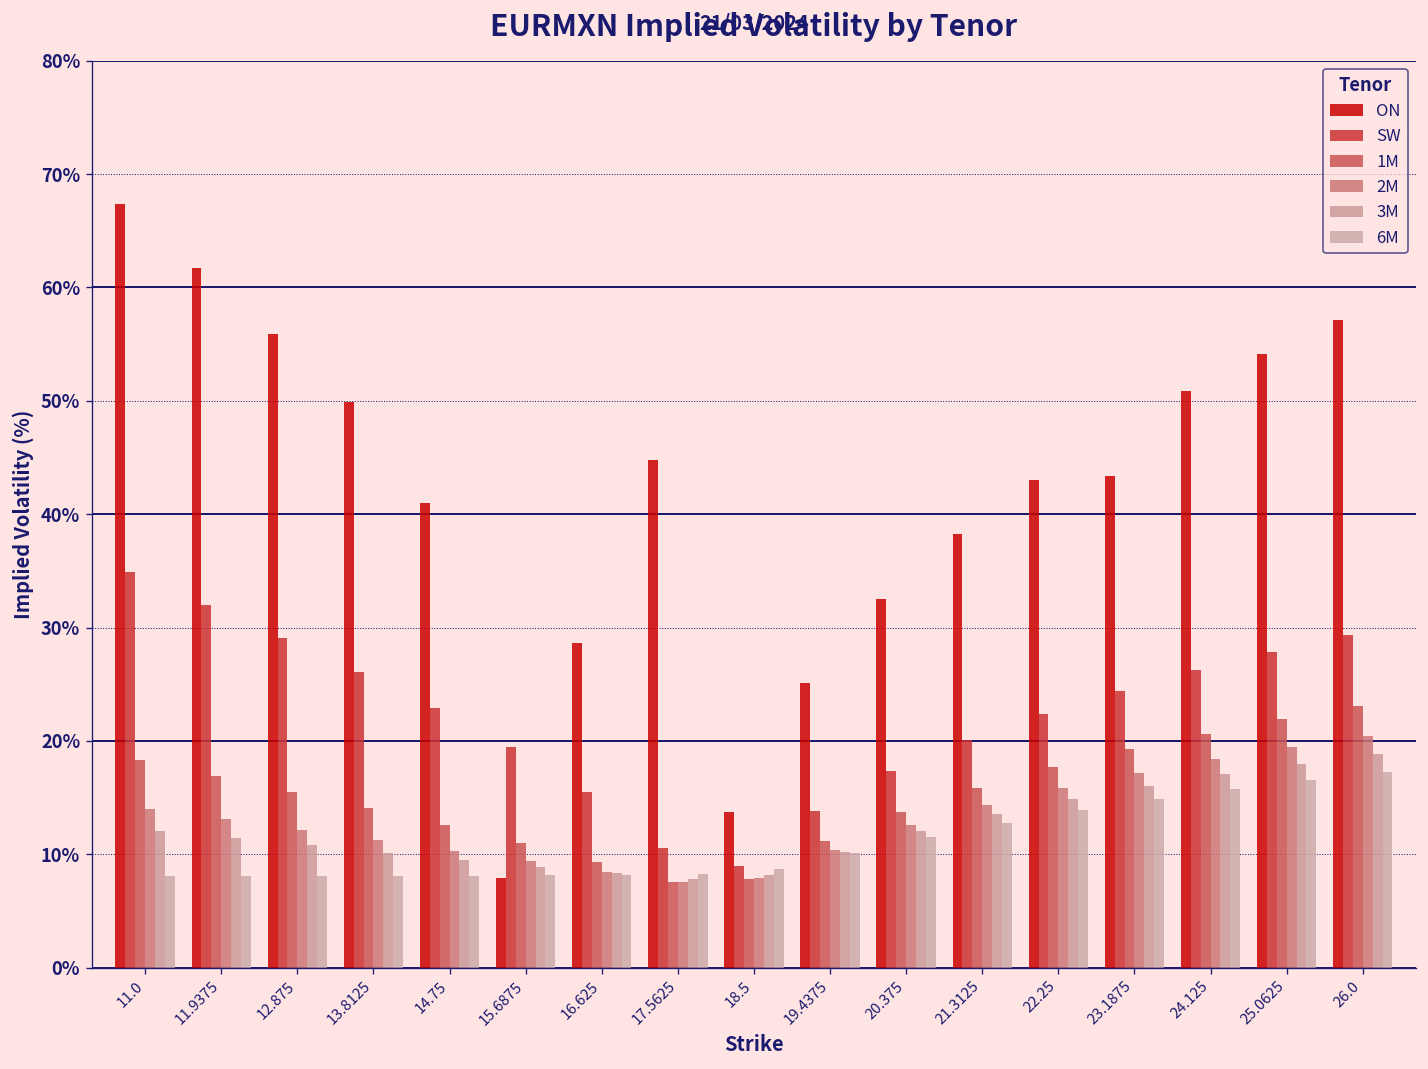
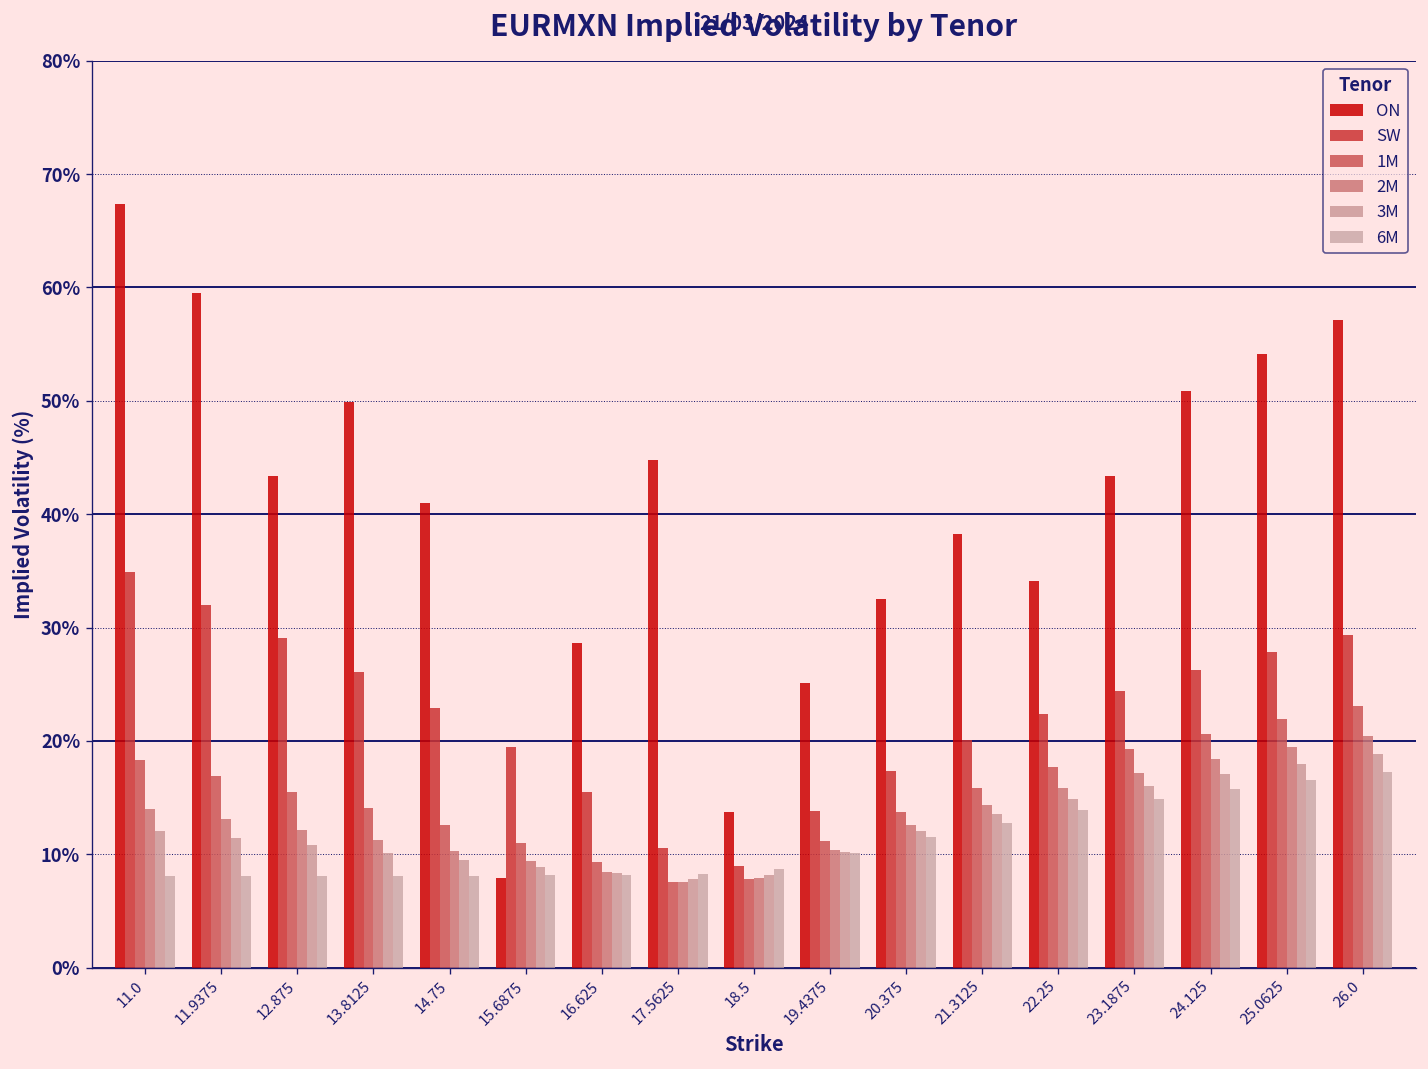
  {
    "ON": {
      "11.0": "67%",
-     "11.9375": "62%",
-     "12.875": "56%",
+     "11.9375": "60%",
+     "12.875": "43%",
      "13.8125": "50%",
      "14.75": "41%",
      "15.6875": "8%",
      "16.625": "29%",
      "17.5625": "45%",
      "18.5": "14%",
      "19.4375": "25%",
      "20.375": "32%",
      "21.3125": "38%",
-     "22.25": "43%",
+     "22.25": "34%",
      "23.1875": "43%",
      "24.125": "51%",
      "25.0625": "54%",
      "26.0": "57%"
    }
  }
